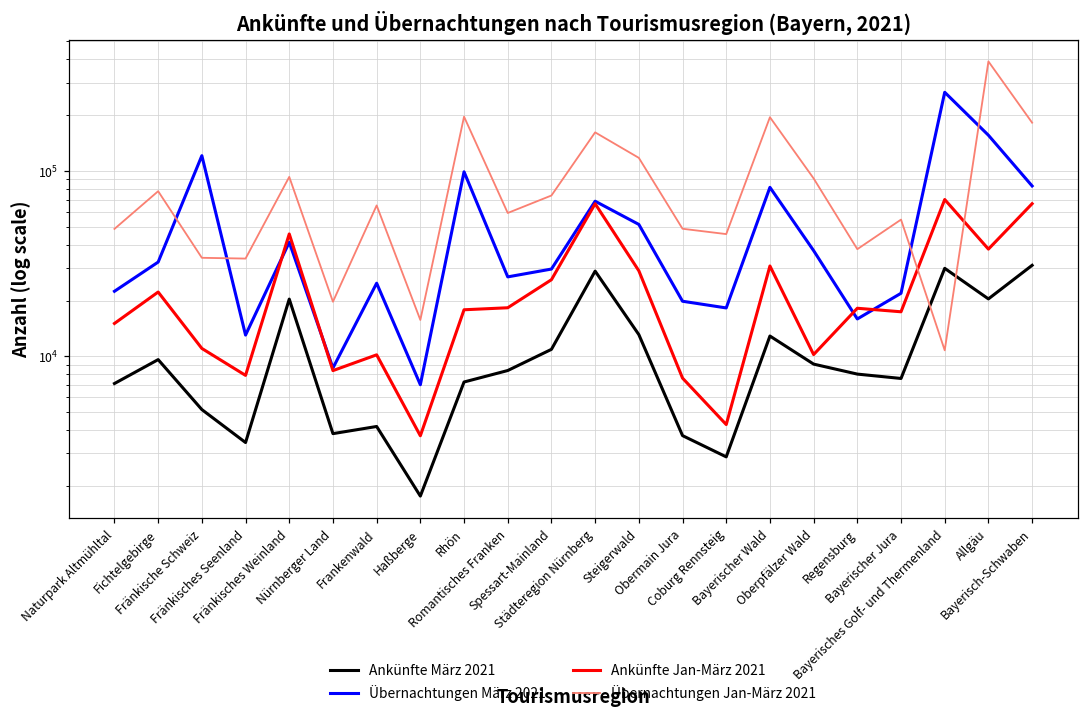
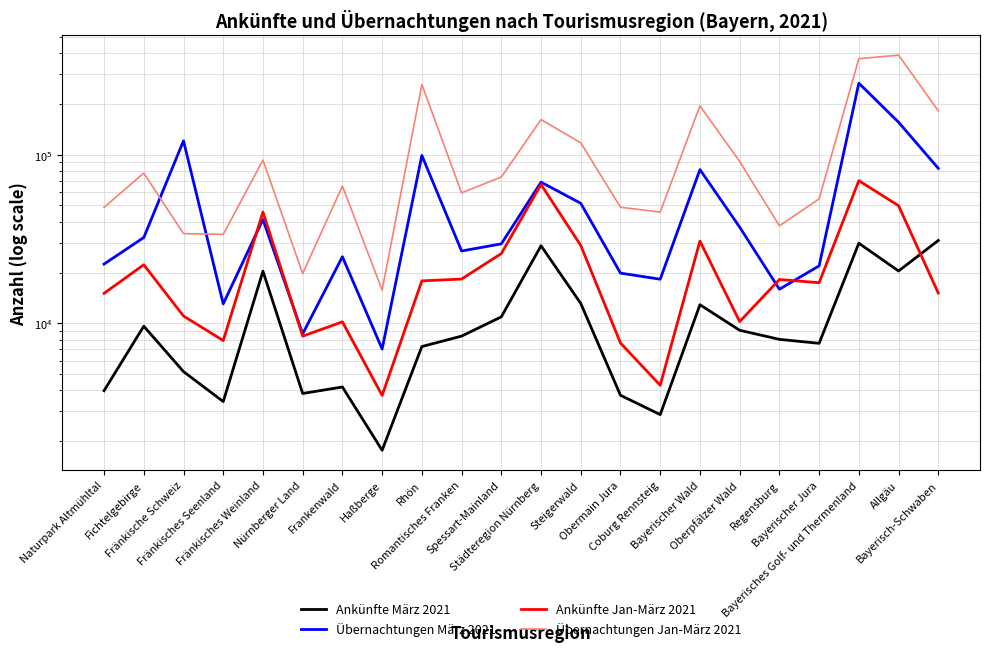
  {
    "Ankünfte März 2021": {
-     "Naturpark Altmühltal": 7100,
+     "Naturpark Altmühltal": 4000,
      "Fichtelgebirge": 10000,
      "Fränkische Schweiz": 5200,
      "Fränkisches Seenland": 3400,
      "Fränkisches Weinland": 20000,
      "Nürnberger Land": 3800,
      "Frankenwald": 4200,
      "Haßberge": 1800,
      "Rhön": 7300,
      "Romantisches Franken": 8000,
      "Spessart-Mainland": 11000,
      "Städteregion Nürnberg": 29000,
      "Steigerwald": 13000,
      "Obermain Jura": 3700,
      "Coburg Rennsteig": 2900,
      "Bayerischer Wald": 13000,
      "Oberpfälzer Wald": 9000,
      "Regensburg": 8000,
      "Bayerischer Jura": 8000,
      "Bayerisches Golf- und Thermenland": 30000,
      "Allgäu": 20000,
      "Bayerisch-Schwaben": 31000
    },
    "Übernachtungen März 2021": {
      "Naturpark Altmühltal": 22000,
      "Fichtelgebirge": 32000,
      "Fränkische Schweiz": 120000,
      "Fränkisches Seenland": 13000,
      "Fränkisches Weinland": 41000,
      "Frankenwald": 25000,
      "Haßberge": 7000,
      "Rhön": 100000,
      "Romantisches Franken": 27000,
      "Spessart-Mainland": 30000,
      "Steigerwald": 52000,
      "Obermain Jura": 20000,
      "Coburg Rennsteig": 18000,
      "Bayerischer Wald": 80000,
      "Oberpfälzer Wald": 37000,
      "Regensburg": 16000,
      "Bayerischer Jura": 22000,
      "Bayerisches Golf- und Thermenland": 270000,
      "Allgäu": 160000,
      "Bayerisch-Schwaben": 80000
    },
    "Ankünfte Jan-März 2021": {
      "Naturpark Altmühltal": 15000,
      "Fichtelgebirge": 22000,
      "Fränkische Schweiz": 11000,
      "Fränkisches Seenland": 8000,
      "Fränkisches Weinland": 46000,
      "Frankenwald": 10000,
      "Haßberge": 3700,
      "Rhön": 18000,
      "Romantisches Franken": 18000,
      "Spessart-Mainland": 26000,
      "Steigerwald": 29000,
      "Obermain Jura": 8000,
      "Coburg Rennsteig": 4300,
      "Bayerischer Wald": 31000,
      "Oberpfälzer Wald": 10000,
      "Regensburg": 18000,
      "Bayerischer Jura": 17000,
      "Bayerisches Golf- und Thermenland": 70000,
-     "Allgäu": 38000,
-     "Bayerisch-Schwaben": 67000
+     "Allgäu": 50000,
+     "Bayerisch-Schwaben": 15000
    },
    "Übernachtungen Jan-März 2021": {
      "Naturpark Altmühltal": 49000,
      "Fichtelgebirge": 80000,
      "Fränkische Schweiz": 34000,
      "Fränkisches Seenland": 34000,
      "Fränkisches Weinland": 90000,
      "Nürnberger Land": 20000,
      "Frankenwald": 65000,
      "Haßberge": 16000,
-     "Rhön": 200000,
+     "Rhön": 260000,
      "Romantisches Franken": 59000,
      "Spessart-Mainland": 70000,
      "Städteregion Nürnberg": 160000,
      "Steigerwald": 120000,
      "Obermain Jura": 49000,
      "Coburg Rennsteig": 46000,
      "Bayerischer Wald": 200000,
      "Oberpfälzer Wald": 90000,
      "Regensburg": 38000,
      "Bayerischer Jura": 55000,
-     "Bayerisches Golf- und Thermenland": 11000,
+     "Bayerisches Golf- und Thermenland": 370000,
      "Allgäu": 390000,
      "Bayerisch-Schwaben": 180000
    }
  }
